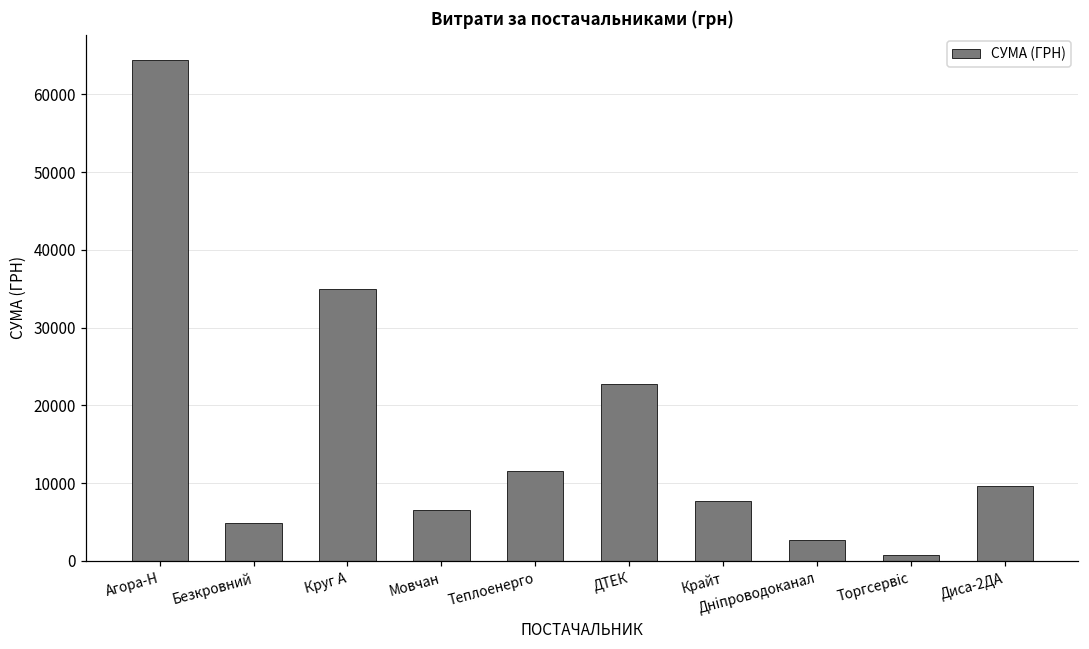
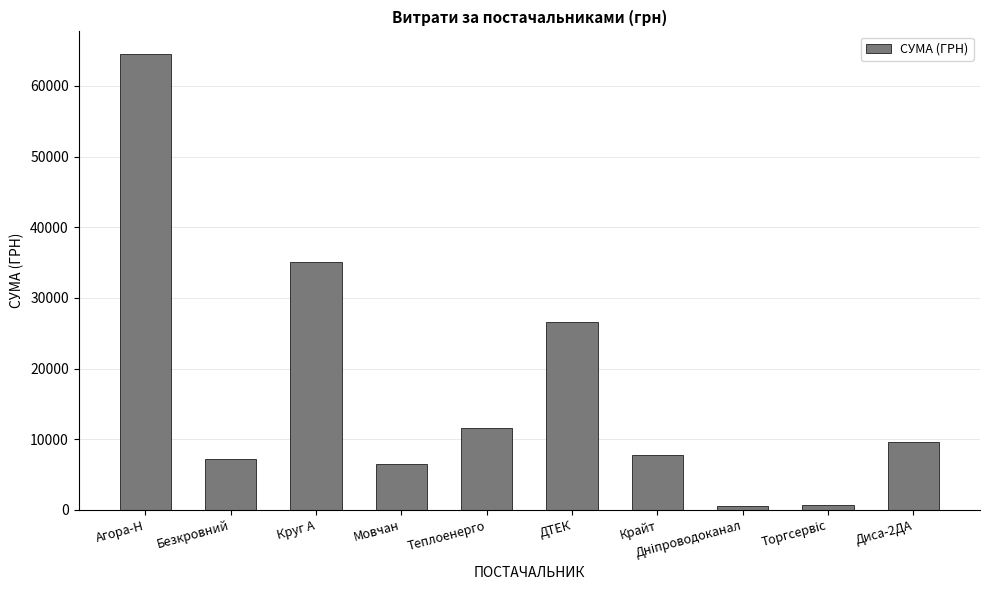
  {
    "Агора-Н": 64000,
-   "Безкровний": 5000,
+   "Безкровний": 7000,
    "Круг А": 35000,
    "Мовчан": 7000,
    "Теплоенерго": 12000,
-   "ДТЕК": 23000,
+   "ДТЕК": 27000,
    "Крайт": 8000,
-   "Дніпроводоканал": 3000,
+   "Дніпроводоканал": 1000,
    "Торгсервіс": 1000,
    "Диса-2ДА": 10000
  }
